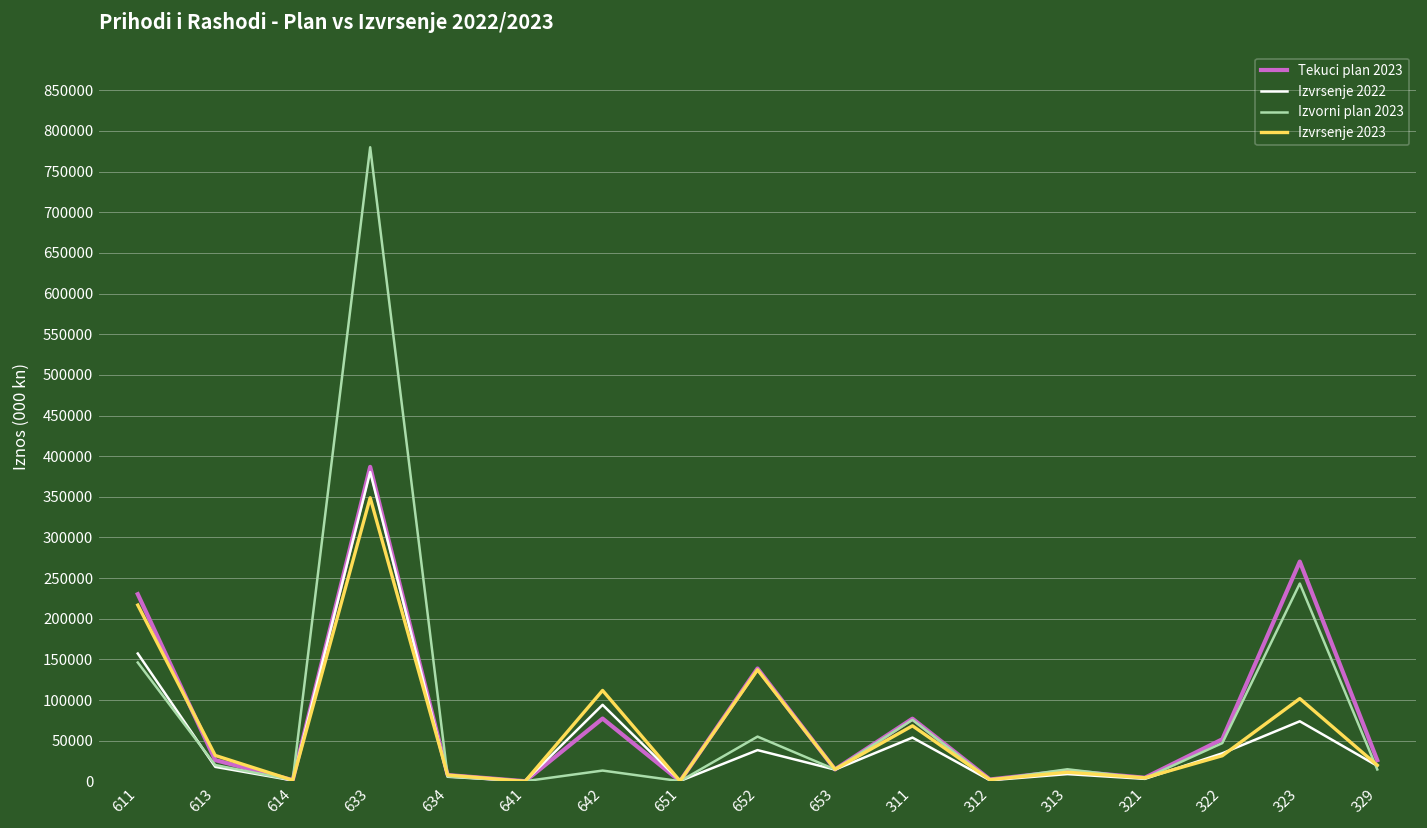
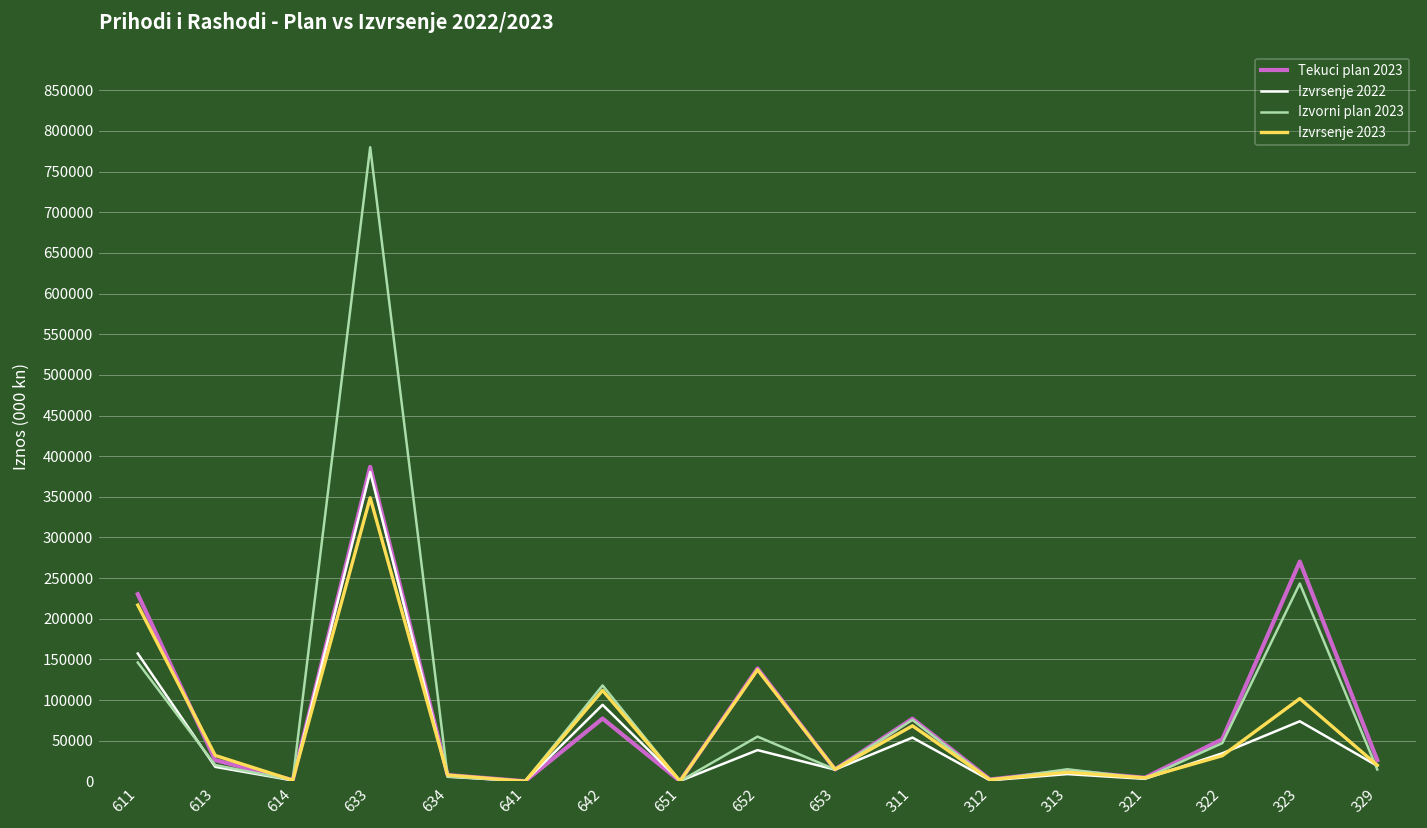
  {
    "Tekuci plan 2023": {
      "611": 230000,
      "613": 30000,
      "633": 390000,
      "642": 80000,
      "322": 50000,
      "323": 270000,
      "329": 30000
    },
    "Izvrsenje 2022": {
      "611": 160000,
      "633": 380000,
      "642": 90000,
      "652": 40000,
      "311": 50000,
      "323": 70000
    },
    "Izvorni plan 2023": {
      "611": 150000,
      "633": 780000,
-     "642": 10000,
+     "642": 120000,
      "652": 60000,
      "322": 50000,
      "323": 240000,
      "329": 10000
    },
    "Izvrsenje 2023": {
      "611": 220000,
      "613": 30000,
      "633": 350000,
      "642": 110000,
      "311": 70000,
      "323": 100000
    }
  }
